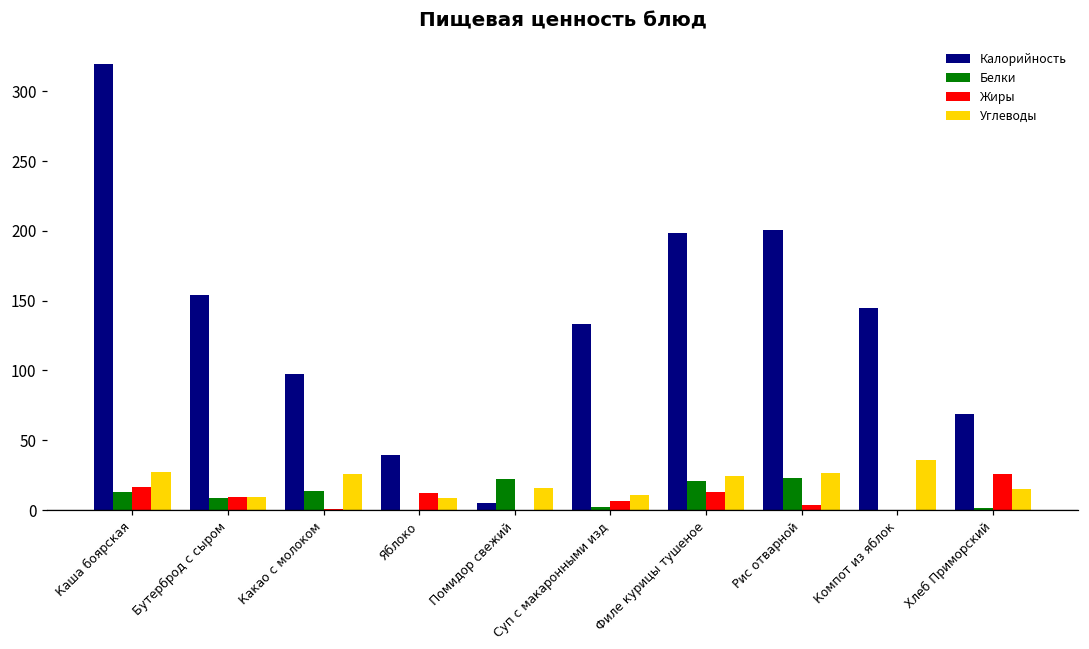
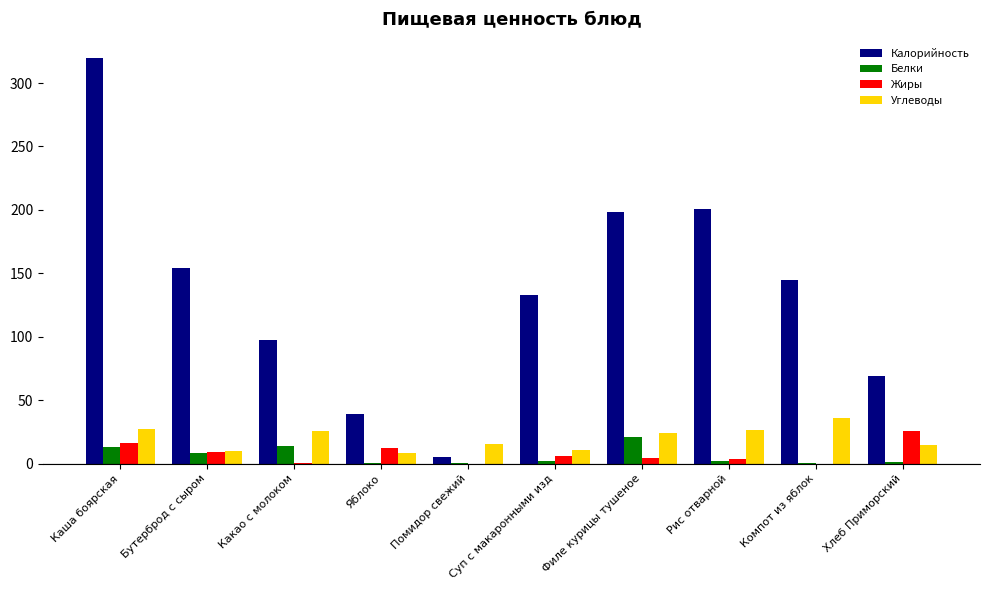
  {
    "Калорийность": {
      "Каша боярская": 320,
      "Бутерброд с сыром": 154,
      "Какао с молоком": 97,
      "Яблоко": 39,
      "Помидор свежий": 5,
      "Суп с макаронными изд": 133,
      "Филе курицы тушеное": 198,
      "Рис отварной": 200,
      "Компот из яблок": 145,
      "Хлеб Приморский": 69
    },
    "Белки": {
      "Каша боярская": 13,
      "Бутерброд с сыром": 9,
      "Какао с молоком": 14,
-     "Помидор свежий": 22,
+     "Помидор свежий": 0,
      "Суп с макаронными изд": 2,
      "Филе курицы тушеное": 21,
-     "Рис отварной": 23
+     "Рис отварной": 2
    },
    "Жиры": {
      "Каша боярская": 17,
      "Бутерброд с сыром": 9,
      "Яблоко": 12,
      "Суп с макаронными изд": 6,
-     "Филе курицы тушеное": 13,
+     "Филе курицы тушеное": 5,
      "Рис отварной": 4,
      "Хлеб Приморский": 26
    },
    "Углеводы": {
      "Каша боярская": 27,
      "Бутерброд с сыром": 10,
      "Какао с молоком": 26,
      "Яблоко": 9,
      "Помидор свежий": 16,
      "Суп с макаронными изд": 11,
      "Филе курицы тушеное": 24,
      "Рис отварной": 26,
      "Компот из яблок": 36,
      "Хлеб Приморский": 15
    }
  }
